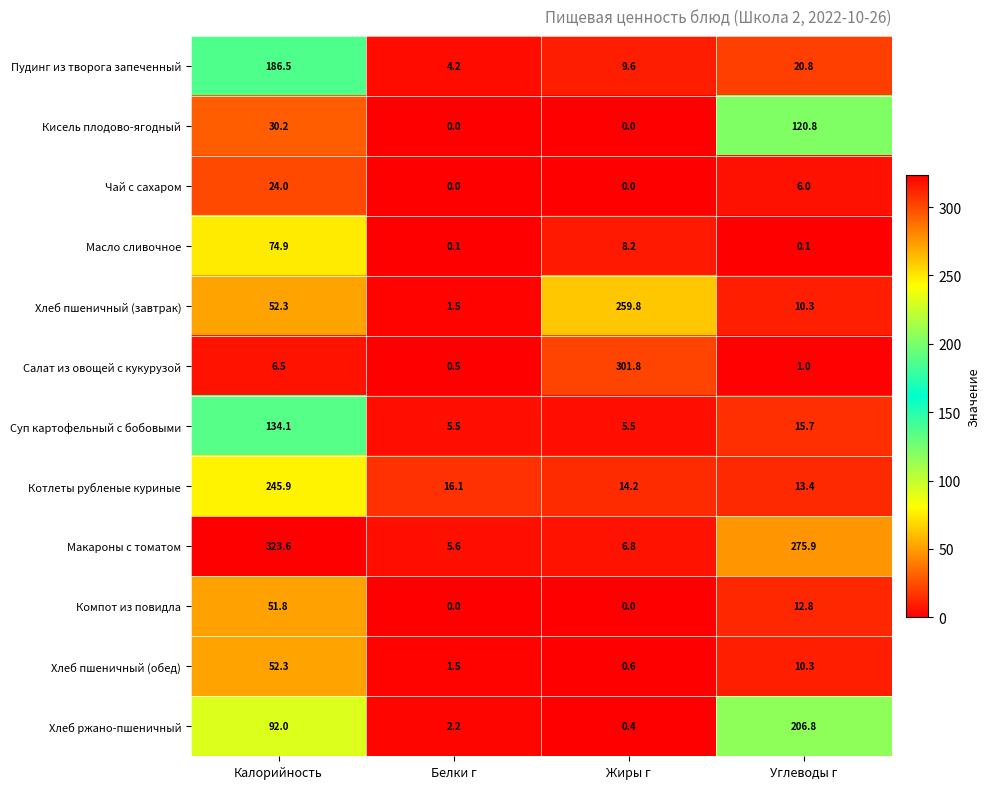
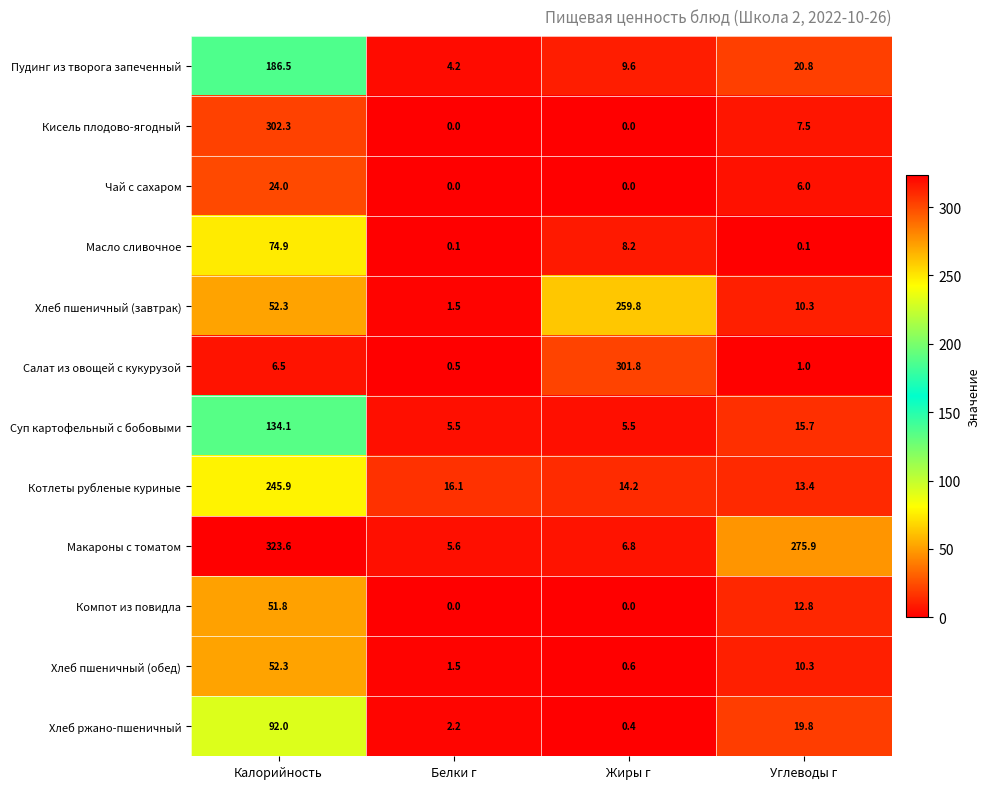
  {
    "Пудинг из творога запеченный": {
      "Калорийность": 186.5,
      "Белки г": 4.2,
      "Жиры г": 9.6,
      "Углеводы г": 20.8
    },
    "Кисель плодово-ягодный": {
-     "Калорийность": 30.2,
+     "Калорийность": 302.3,
      "Белки г": 0.0,
      "Жиры г": 0.0,
-     "Углеводы г": 120.8
+     "Углеводы г": 7.5
    },
    "Чай с сахаром": {
      "Калорийность": 24.0,
      "Белки г": 0.0,
      "Жиры г": 0.0,
      "Углеводы г": 6.0
    },
    "Масло сливочное": {
      "Калорийность": 74.9,
      "Белки г": 0.1,
      "Жиры г": 8.2,
      "Углеводы г": 0.1
    },
    "Хлеб пшеничный (завтрак)": {
      "Калорийность": 52.3,
      "Белки г": 1.5,
      "Жиры г": 259.8,
      "Углеводы г": 10.3
    },
    "Салат из овощей с кукурузой": {
      "Калорийность": 6.5,
      "Белки г": 0.5,
      "Жиры г": 301.8,
      "Углеводы г": 1.0
    },
    "Суп картофельный c бобовыми": {
      "Калорийность": 134.1,
      "Белки г": 5.5,
      "Жиры г": 5.5,
      "Углеводы г": 15.7
    },
    "Котлеты рубленые куриные": {
      "Калорийность": 245.9,
      "Белки г": 16.1,
      "Жиры г": 14.2,
      "Углеводы г": 13.4
    },
    "Макароны с томатом": {
      "Калорийность": 323.6,
      "Белки г": 5.6,
      "Жиры г": 6.8,
      "Углеводы г": 275.9
    },
    "Компот из повидла": {
      "Калорийность": 51.8,
      "Белки г": 0.0,
      "Жиры г": 0.0,
      "Углеводы г": 12.8
    },
    "Хлеб пшеничный (обед)": {
      "Калорийность": 52.3,
      "Белки г": 1.5,
      "Жиры г": 0.6,
      "Углеводы г": 10.3
    },
    "Хлеб ржано-пшеничный": {
      "Калорийность": 92.0,
      "Белки г": 2.2,
      "Жиры г": 0.4,
-     "Углеводы г": 206.8
+     "Углеводы г": 19.8
    }
  }
